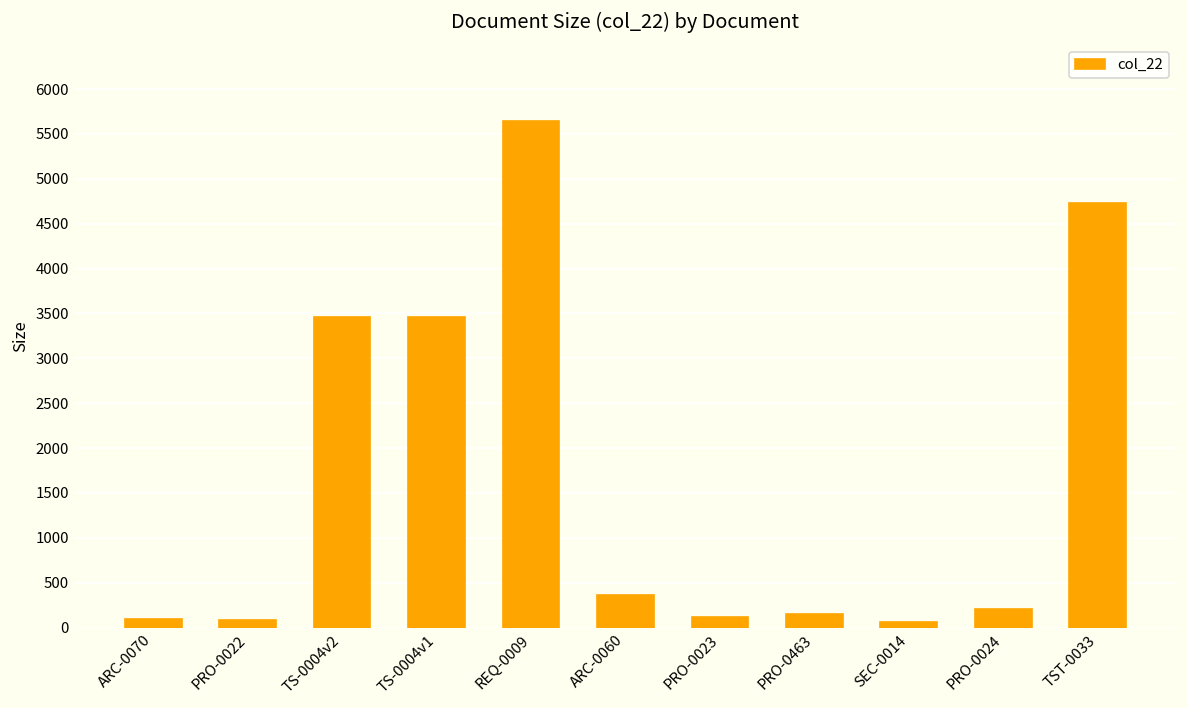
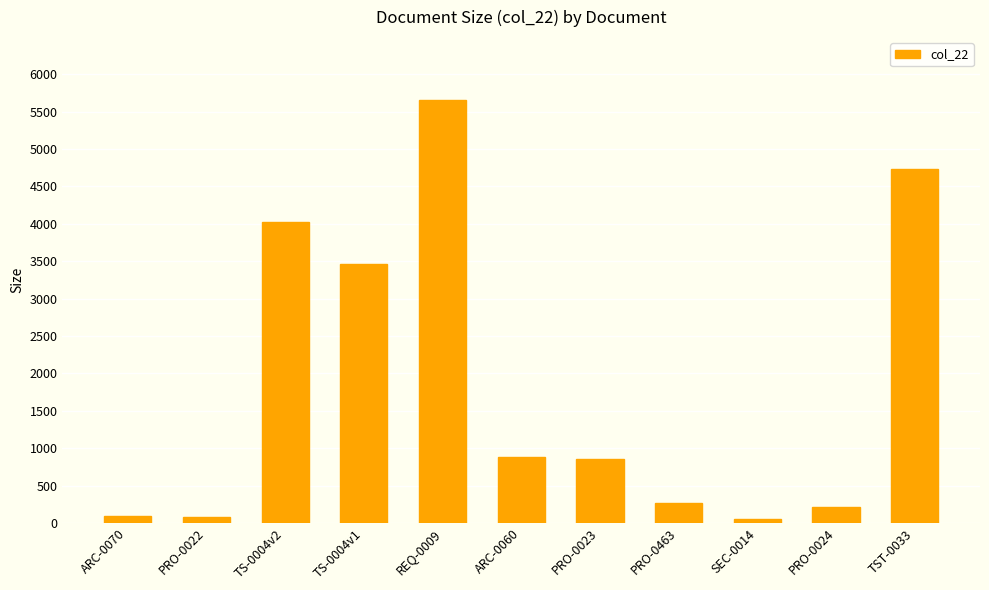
  {
    "ARC-0070": 100,
    "PRO-0022": 100,
-   "TS-0004v2": 3500,
+   "TS-0004v2": 4000,
    "TS-0004v1": 3500,
    "REQ-0009": 5600,
-   "ARC-0060": 400,
-   "PRO-0023": 100,
-   "PRO-0463": 200,
+   "ARC-0060": 900,
+   "PRO-0023": 900,
+   "PRO-0463": 300,
    "SEC-0014": 100,
    "PRO-0024": 200,
    "TST-0033": 4700
  }
